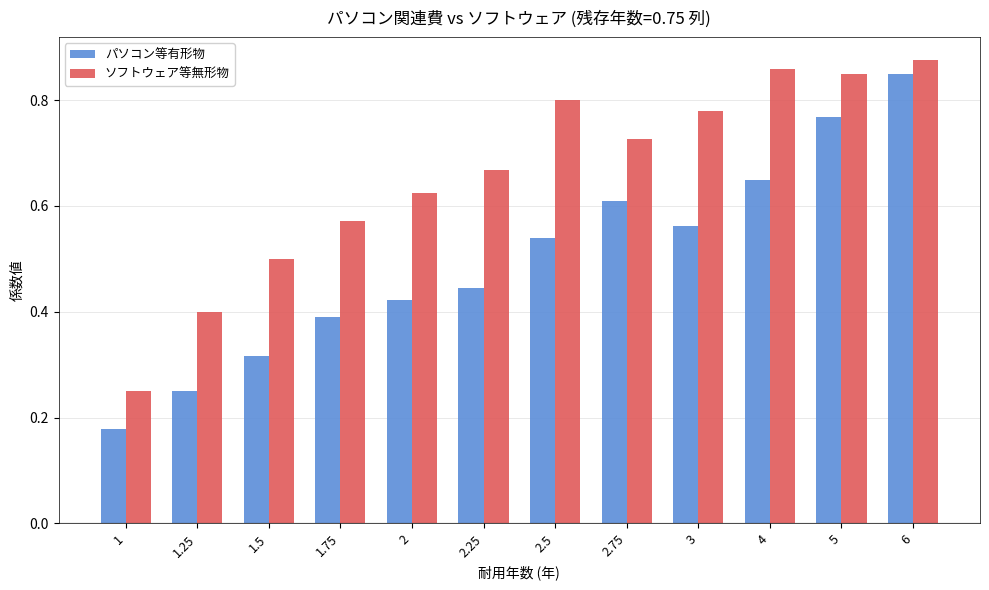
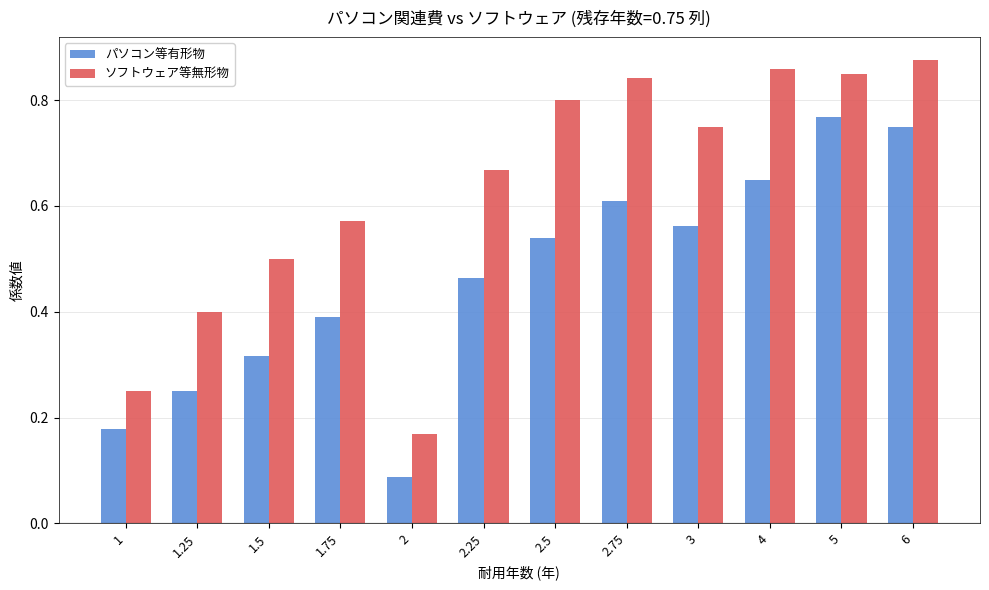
  {
    "パソコン等有形物": {
      "1": 0.18,
      "1.25": 0.25,
      "1.5": 0.32,
      "1.75": 0.39,
-     "2": 0.42,
-     "2.25": 0.45,
+     "2": 0.09,
+     "2.25": 0.46,
      "2.5": 0.54,
      "2.75": 0.61,
      "3": 0.56,
      "4": 0.65,
      "5": 0.77,
-     "6": 0.85
+     "6": 0.75
    },
    "ソフトウェア等無形物": {
      "1": 0.25,
      "1.25": 0.40,
      "1.5": 0.50,
      "1.75": 0.57,
-     "2": 0.63,
+     "2": 0.17,
      "2.25": 0.67,
      "2.5": 0.80,
-     "2.75": 0.73,
-     "3": 0.78,
+     "2.75": 0.84,
+     "3": 0.75,
      "4": 0.86,
      "5": 0.85,
      "6": 0.88
    }
  }
